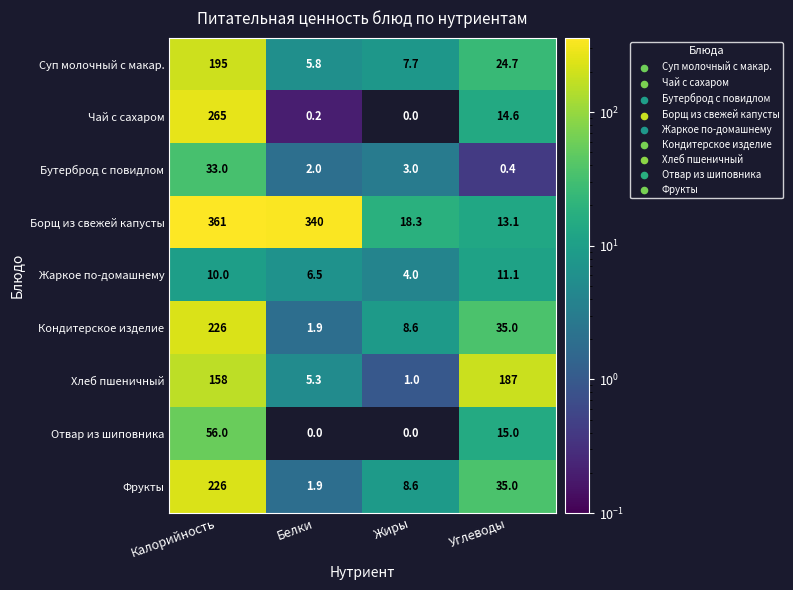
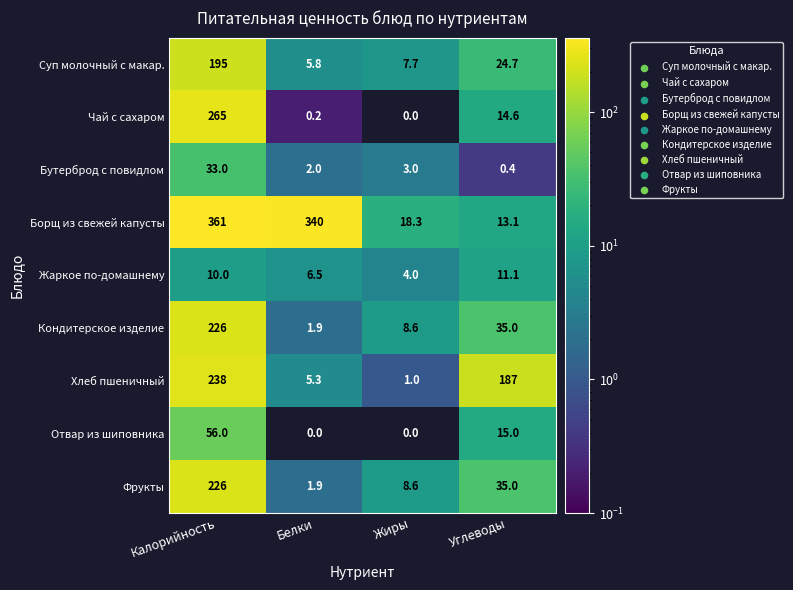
  {
    "Суп молочный с макар.": {
      "Калорийность": 195,
      "Белки": 5.8,
      "Жиры": 7.7,
      "Углеводы": 24.7
    },
    "Чай с сахаром": {
      "Калорийность": 265,
      "Белки": 0.2,
      "Жиры": 0.0,
      "Углеводы": 14.6
    },
    "Бутерброд с повидлом": {
      "Калорийность": 33.0,
      "Белки": 2.0,
      "Жиры": 3.0,
      "Углеводы": 0.4
    },
    "Борщ из свежей капусты": {
      "Калорийность": 361,
      "Белки": 340,
      "Жиры": 18.3,
      "Углеводы": 13.1
    },
    "Жаркое по-домашнему": {
      "Калорийность": 10.0,
      "Белки": 6.5,
      "Жиры": 4.0,
      "Углеводы": 11.1
    },
    "Кондитерское изделие": {
      "Калорийность": 226,
      "Белки": 1.9,
      "Жиры": 8.6,
      "Углеводы": 35.0
    },
    "Хлеб пшеничный": {
-     "Калорийность": 158,
+     "Калорийность": 238,
      "Белки": 5.3,
      "Жиры": 1.0,
      "Углеводы": 187
    },
    "Отвар из шиповника": {
      "Калорийность": 56.0,
      "Белки": 0.0,
      "Жиры": 0.0,
      "Углеводы": 15.0
    },
    "Фрукты": {
      "Калорийность": 226,
      "Белки": 1.9,
      "Жиры": 8.6,
      "Углеводы": 35.0
    }
  }
